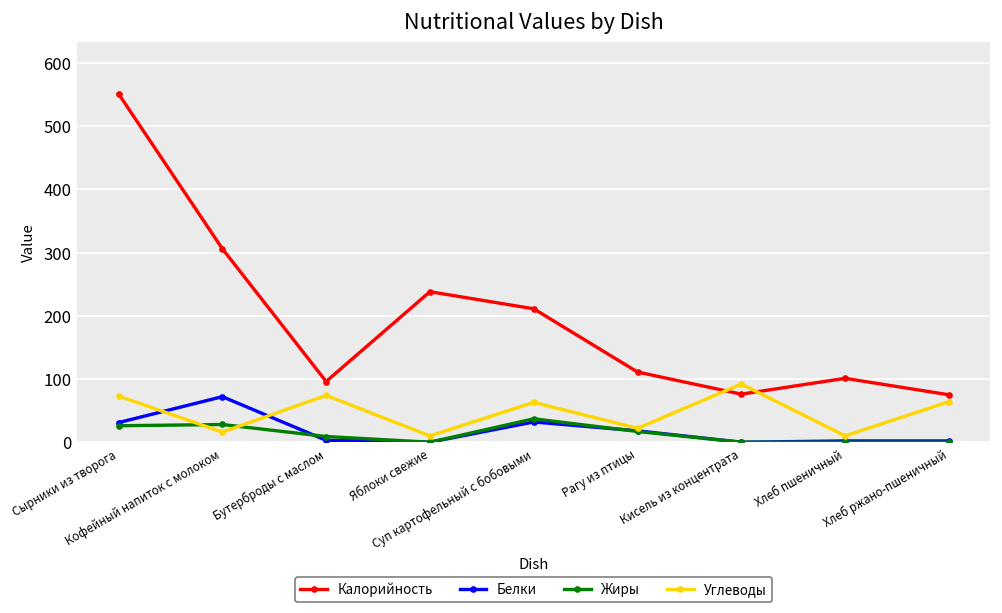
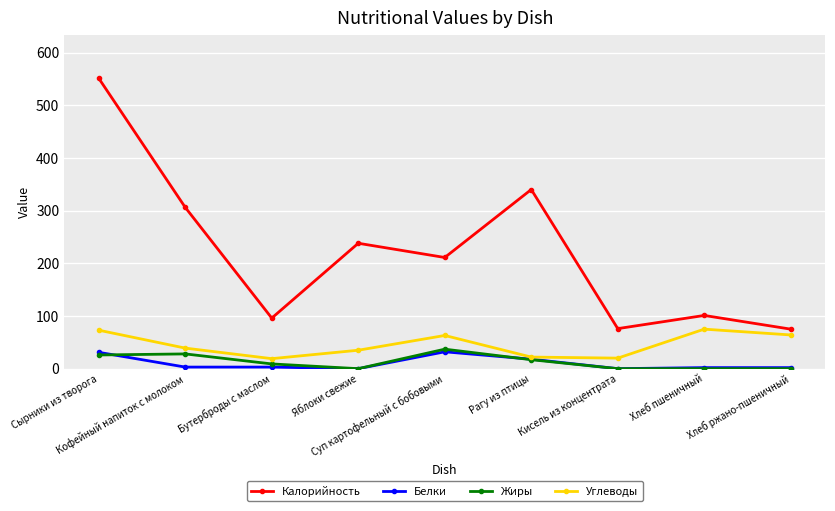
  {
    "Калорийность": {
      "Сырники из творога": 550,
      "Кофейный напиток с молоком": 310,
      "Бутерброды с маслом": 100,
      "Яблоки свежие": 240,
      "Суп картофельный с бобовыми": 210,
-     "Рагу из птицы": 110,
+     "Рагу из птицы": 340,
      "Кисель из концентрата": 80,
      "Хлеб пшеничный": 100,
      "Хлеб ржано-пшеничный": 80
    },
    "Белки": {
      "Сырники из творога": 30,
-     "Кофейный напиток с молоком": 70,
+     "Кофейный напиток с молоком": 0,
      "Бутерброды с маслом": 0,
      "Суп картофельный с бобовыми": 30
    },
    "Жиры": {
      "Сырники из творога": 30,
      "Кофейный напиток с молоком": 30,
      "Бутерброды с маслом": 10,
      "Суп картофельный с бобовыми": 40
    },
    "Углеводы": {
      "Сырники из творога": 70,
-     "Кофейный напиток с молоком": 20,
-     "Бутерброды с маслом": 70,
-     "Яблоки свежие": 10,
+     "Кофейный напиток с молоком": 40,
+     "Бутерброды с маслом": 20,
+     "Яблоки свежие": 40,
      "Суп картофельный с бобовыми": 60,
-     "Кисель из концентрата": 90,
-     "Хлеб пшеничный": 10,
+     "Кисель из концентрата": 20,
+     "Хлеб пшеничный": 80,
      "Хлеб ржано-пшеничный": 60
    }
  }
